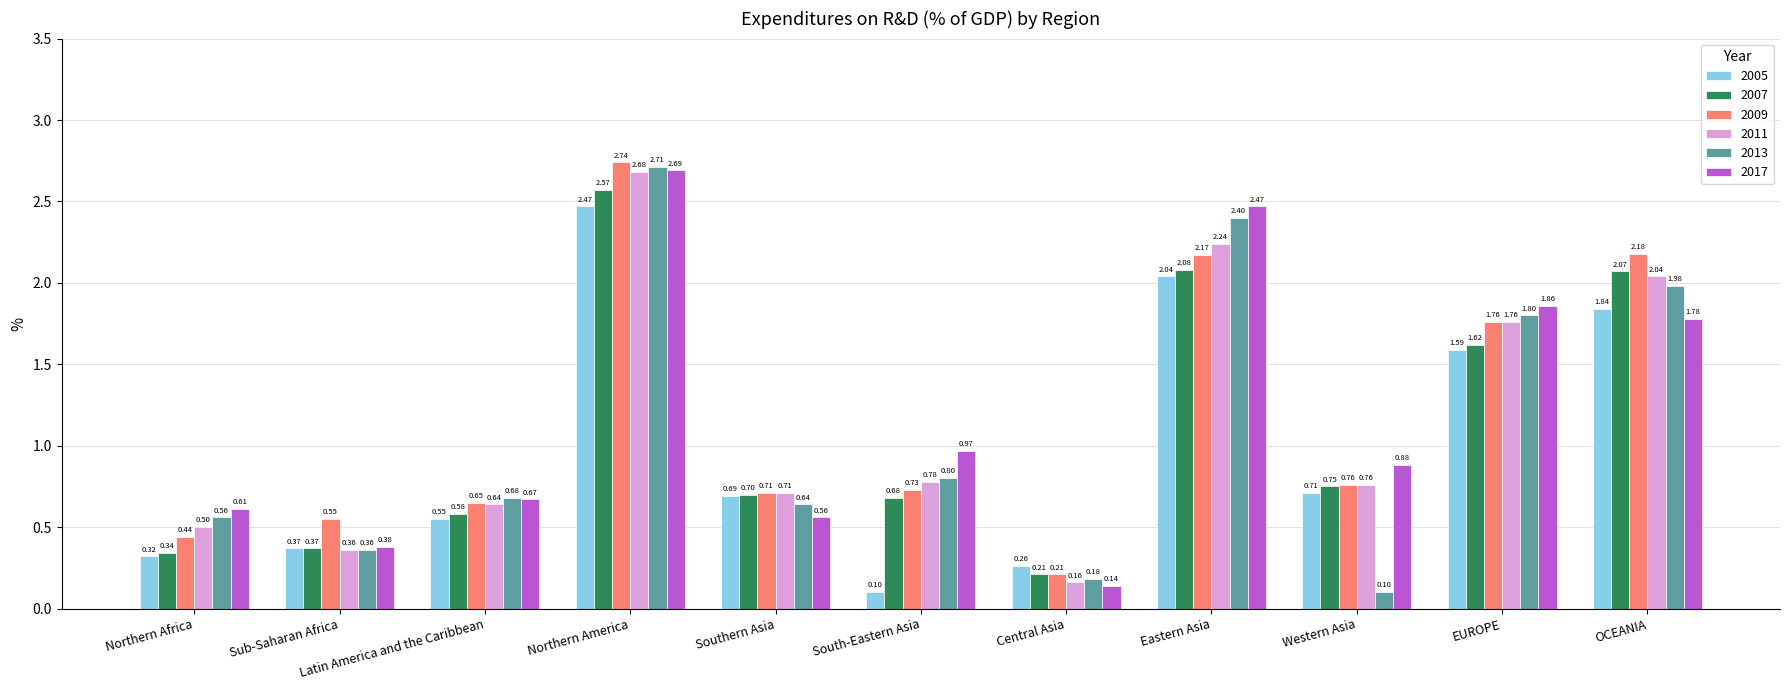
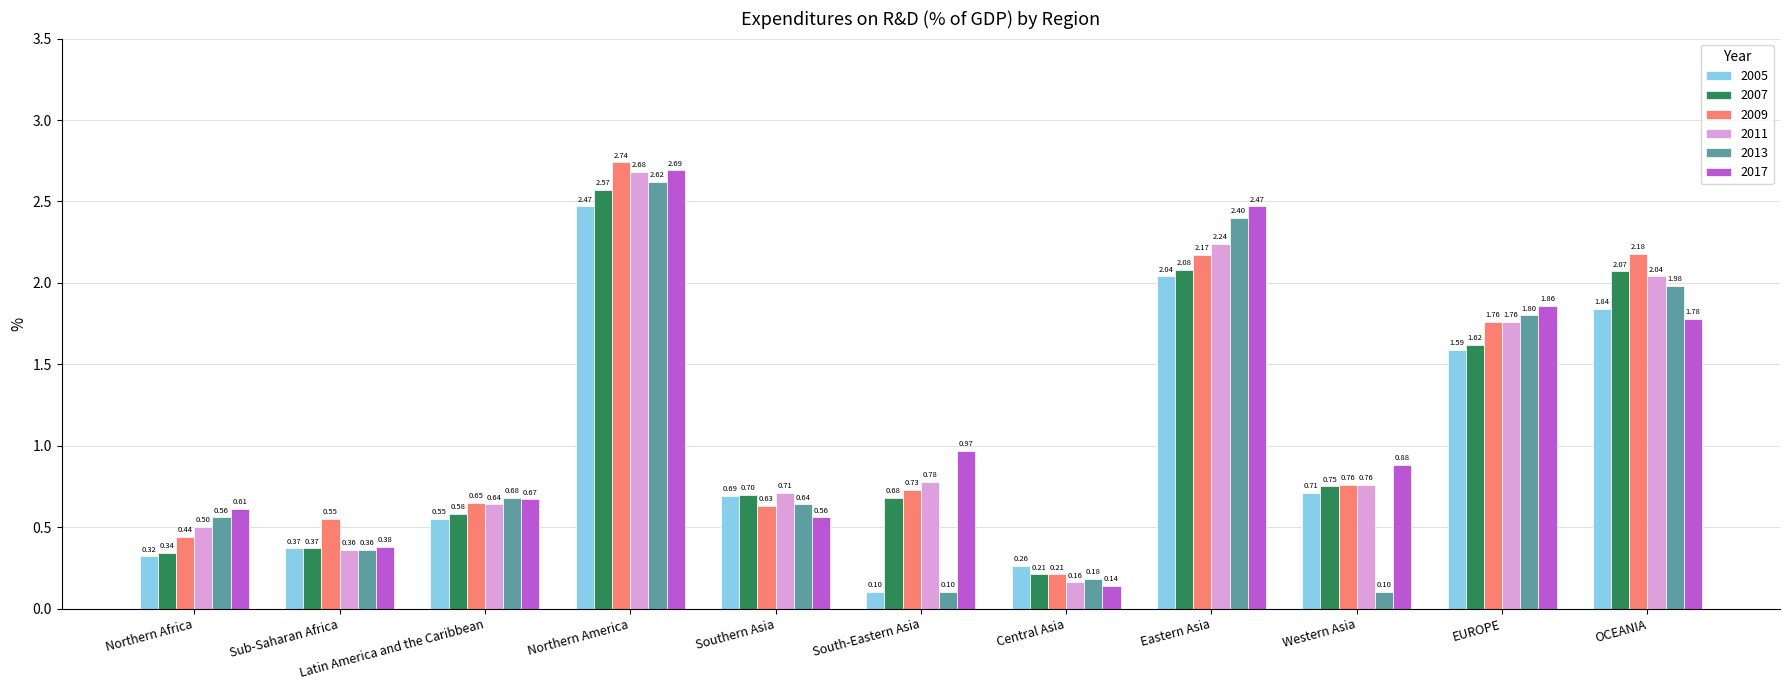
  {
    "2005": {
      "Northern Africa": 0.32,
      "Sub-Saharan Africa": 0.37,
      "Latin America and the Caribbean": 0.55,
      "Northern America": 2.47,
      "Southern Asia": 0.69,
      "South-Eastern Asia": 0.10,
      "Central Asia": 0.26,
      "Eastern Asia": 2.04,
      "Western Asia": 0.71,
      "EUROPE": 1.59,
      "OCEANIA": 1.84
    },
    "2007": {
      "Northern Africa": 0.34,
      "Sub-Saharan Africa": 0.37,
      "Latin America and the Caribbean": 0.58,
      "Northern America": 2.57,
      "Southern Asia": 0.70,
      "South-Eastern Asia": 0.68,
      "Central Asia": 0.21,
      "Eastern Asia": 2.08,
      "Western Asia": 0.75,
      "EUROPE": 1.62,
      "OCEANIA": 2.07
    },
    "2009": {
      "Northern Africa": 0.44,
      "Sub-Saharan Africa": 0.55,
      "Latin America and the Caribbean": 0.65,
      "Northern America": 2.74,
-     "Southern Asia": 0.71,
+     "Southern Asia": 0.63,
      "South-Eastern Asia": 0.73,
      "Central Asia": 0.21,
      "Eastern Asia": 2.17,
      "Western Asia": 0.76,
      "EUROPE": 1.76,
      "OCEANIA": 2.18
    },
    "2011": {
      "Northern Africa": 0.50,
      "Sub-Saharan Africa": 0.36,
      "Latin America and the Caribbean": 0.64,
      "Northern America": 2.68,
      "Southern Asia": 0.71,
      "South-Eastern Asia": 0.78,
      "Central Asia": 0.16,
      "Eastern Asia": 2.24,
      "Western Asia": 0.76,
      "EUROPE": 1.76,
      "OCEANIA": 2.04
    },
    "2013": {
      "Northern Africa": 0.56,
      "Sub-Saharan Africa": 0.36,
      "Latin America and the Caribbean": 0.68,
-     "Northern America": 2.71,
+     "Northern America": 2.62,
      "Southern Asia": 0.64,
-     "South-Eastern Asia": 0.80,
+     "South-Eastern Asia": 0.10,
      "Central Asia": 0.18,
      "Eastern Asia": 2.40,
      "Western Asia": 0.10,
      "EUROPE": 1.80,
      "OCEANIA": 1.98
    },
    "2017": {
      "Northern Africa": 0.61,
      "Sub-Saharan Africa": 0.38,
      "Latin America and the Caribbean": 0.67,
      "Northern America": 2.69,
      "Southern Asia": 0.56,
      "South-Eastern Asia": 0.97,
      "Central Asia": 0.14,
      "Eastern Asia": 2.47,
      "Western Asia": 0.88,
      "EUROPE": 1.86,
      "OCEANIA": 1.78
    }
  }
